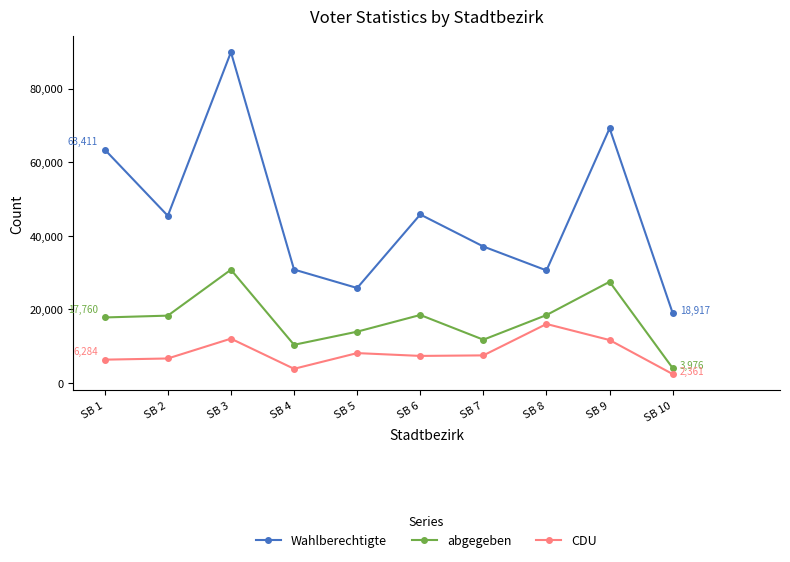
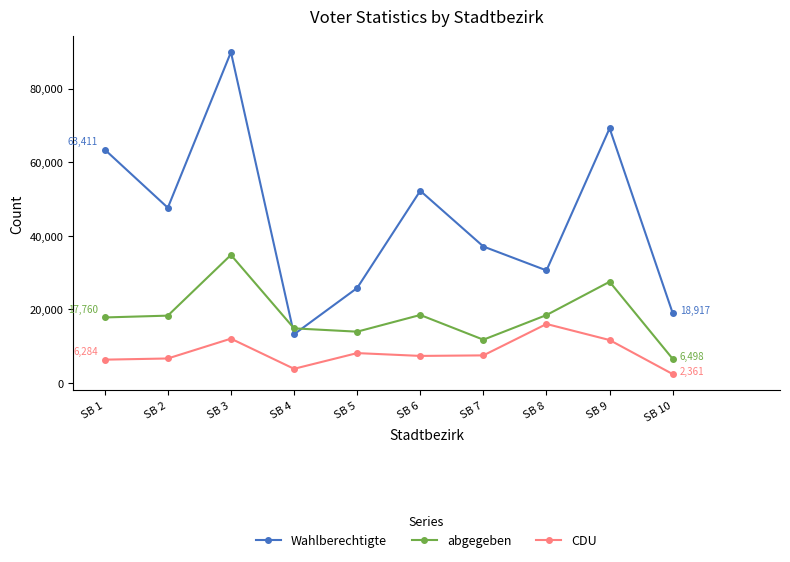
  {
    "Wahlberechtigte": {
-     "SB 2": "45,000",
+     "SB 2": "48,000",
      "SB 3": "90,000",
-     "SB 4": "31,000",
+     "SB 4": "13,000",
      "SB 5": "26,000",
-     "SB 6": "46,000",
+     "SB 6": "52,000",
      "SB 7": "37,000",
      "SB 8": "31,000",
      "SB 9": "69,000"
    },
    "abgegeben": {
      "SB 1": "17,760",
-     "SB 3": "31,000",
-     "SB 4": "10,000",
-     "SB 10": "3,976"
+     "SB 3": "35,000",
+     "SB 4": "15,000",
+     "SB 10": "6,498"
    },
    "CDU": {
      "SB 1": "6,284"
    }
  }
